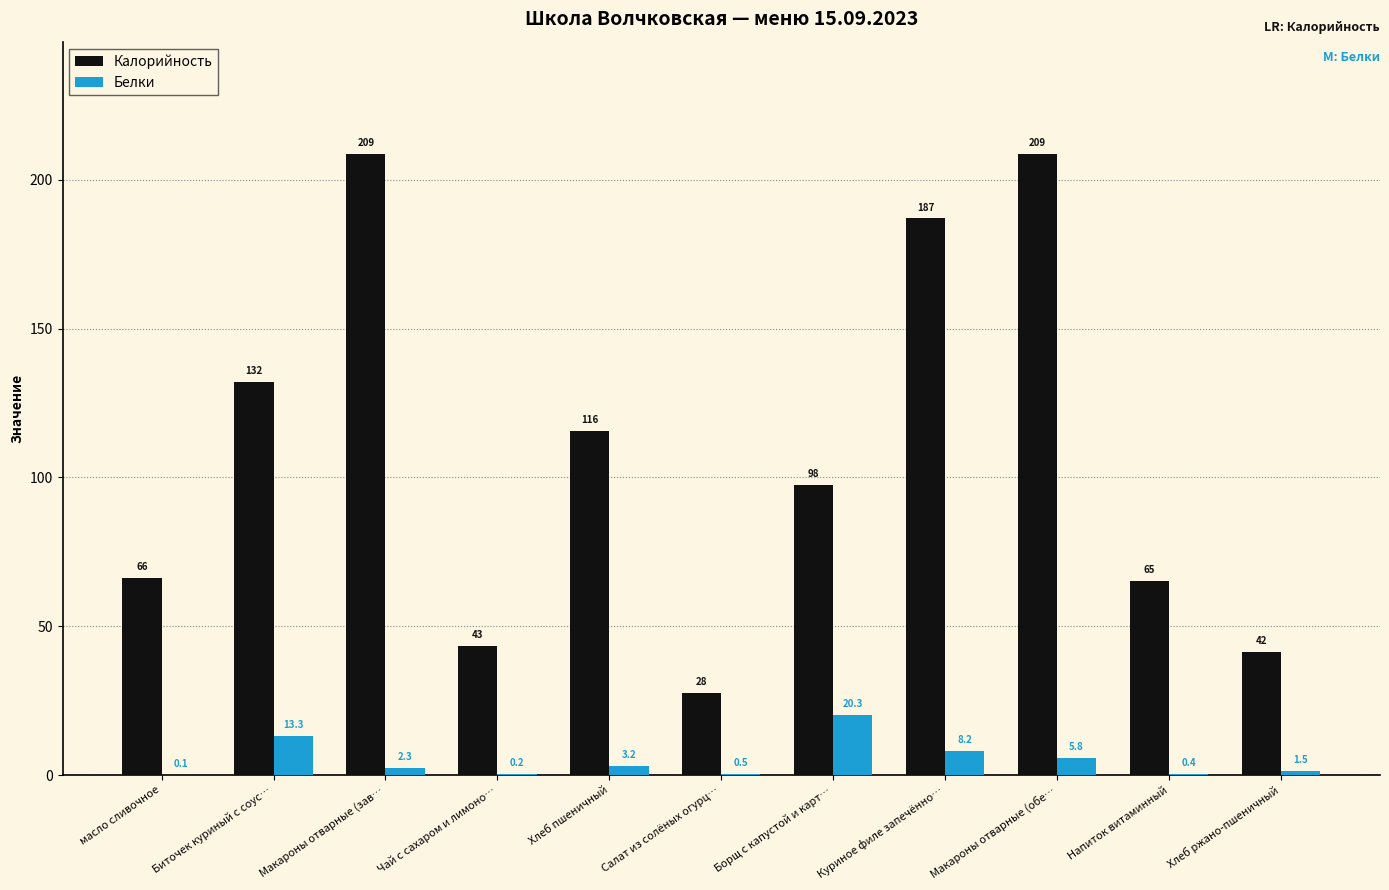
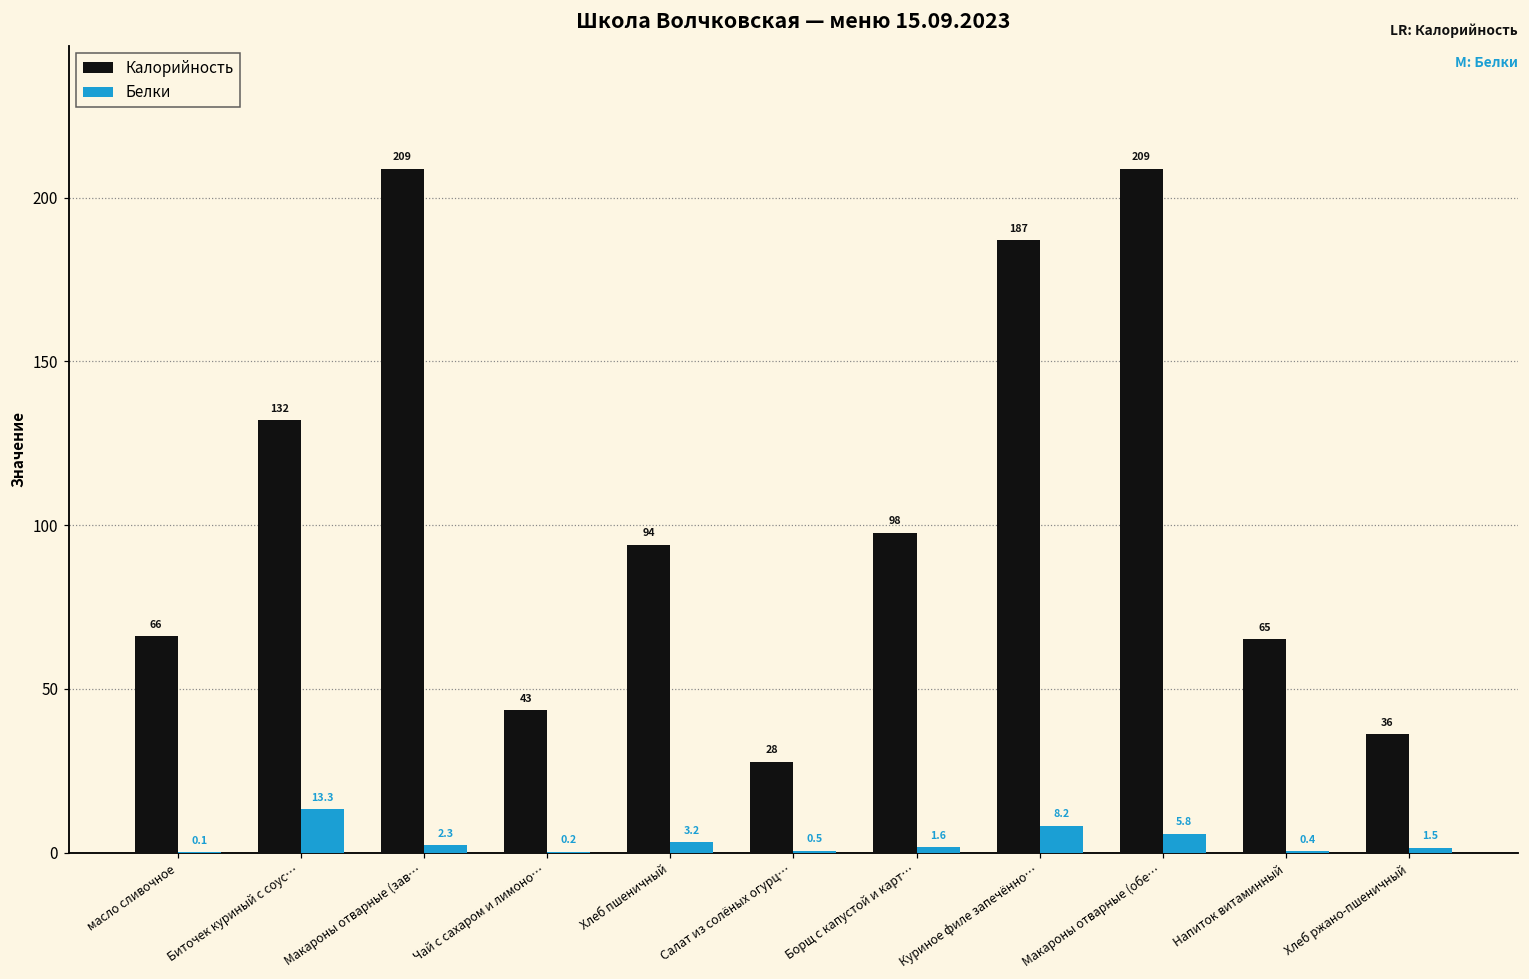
  {
    "Калорийность": {
      "масло сливочное": 66,
      "Биточек куриный с соус…": 132,
      "Макароны отварные (зав…": 209,
      "Чай с сахаром и лимоно…": 43,
-     "Хлеб пшеничный": 116,
+     "Хлеб пшеничный": 94,
      "Салат из солёных огурц…": 28,
      "Борщ с капустой и карт…": 98,
      "Куриное филе запечённо…": 187,
      "Макароны отварные (обе…": 209,
      "Напиток витаминный": 65,
-     "Хлеб ржано-пшеничный": 42
+     "Хлеб ржано-пшеничный": 36
    },
    "Белки": {
      "масло сливочное": 0.1,
      "Биточек куриный с соус…": 13.3,
      "Макароны отварные (зав…": 2.3,
      "Чай с сахаром и лимоно…": 0.2,
      "Хлеб пшеничный": 3.2,
      "Салат из солёных огурц…": 0.5,
-     "Борщ с капустой и карт…": 20.3,
+     "Борщ с капустой и карт…": 1.6,
      "Куриное филе запечённо…": 8.2,
      "Макароны отварные (обе…": 5.8,
      "Напиток витаминный": 0.4,
      "Хлеб ржано-пшеничный": 1.5
    }
  }
